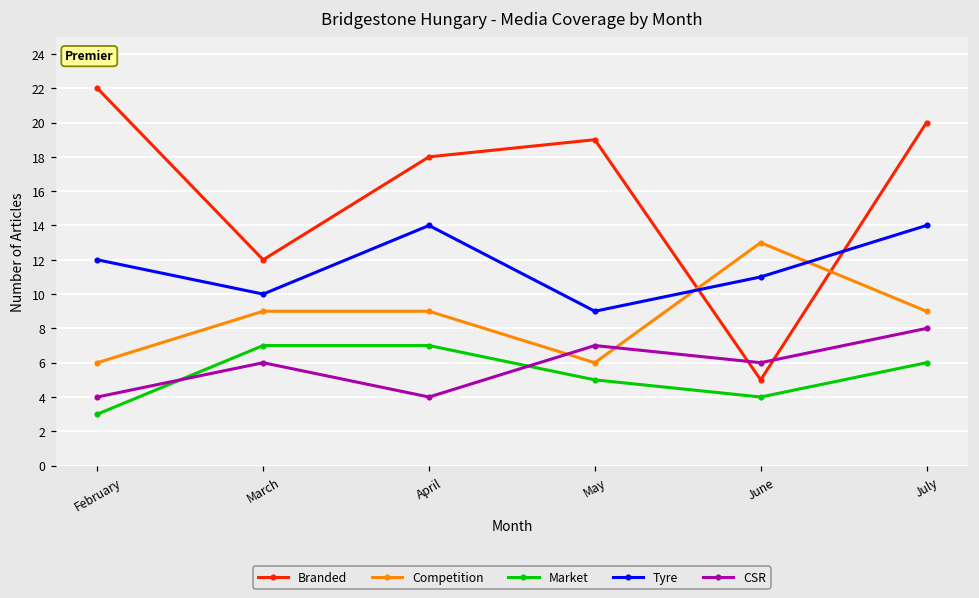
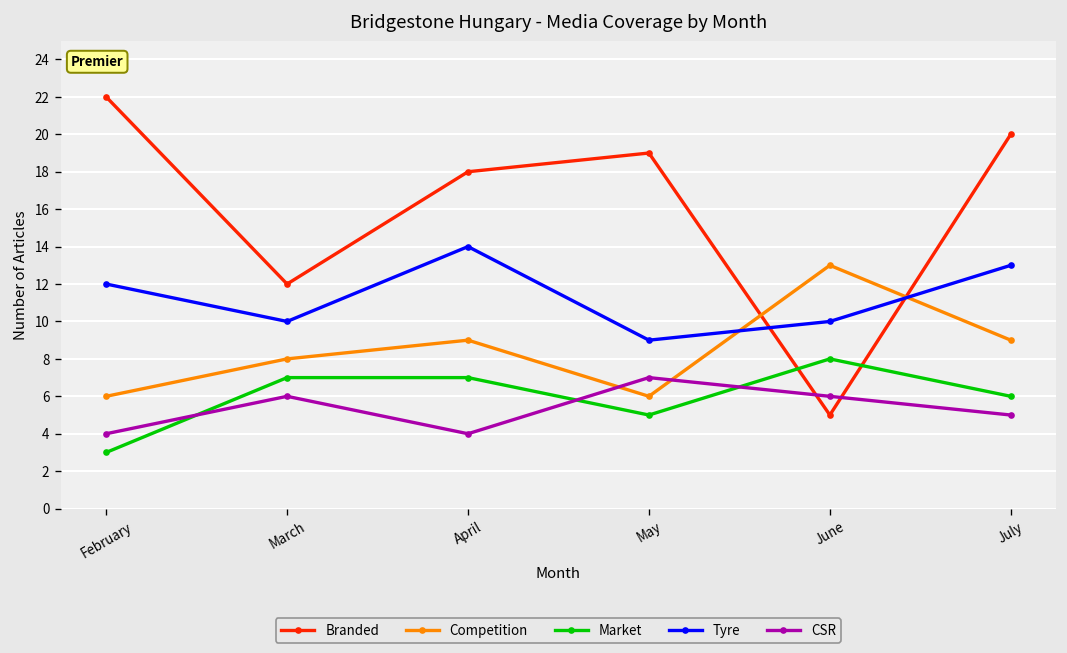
  {
    "Branded": {
      "February": 22,
      "March": 12,
      "April": 18,
      "May": 19,
      "June": 5,
      "July": 20
    },
    "Competition": {
      "February": 6,
-     "March": 9,
+     "March": 8,
      "April": 9,
      "May": 6,
      "June": 13,
      "July": 9
    },
    "Market": {
      "February": 3,
      "March": 7,
      "April": 7,
      "May": 5,
-     "June": 4,
+     "June": 8,
      "July": 6
    },
    "Tyre": {
      "February": 12,
      "March": 10,
      "April": 14,
      "May": 9,
-     "June": 11,
-     "July": 14
+     "June": 10,
+     "July": 13
    },
    "CSR": {
      "February": 4,
      "March": 6,
      "April": 4,
      "May": 7,
      "June": 6,
-     "July": 8
+     "July": 5
    }
  }
